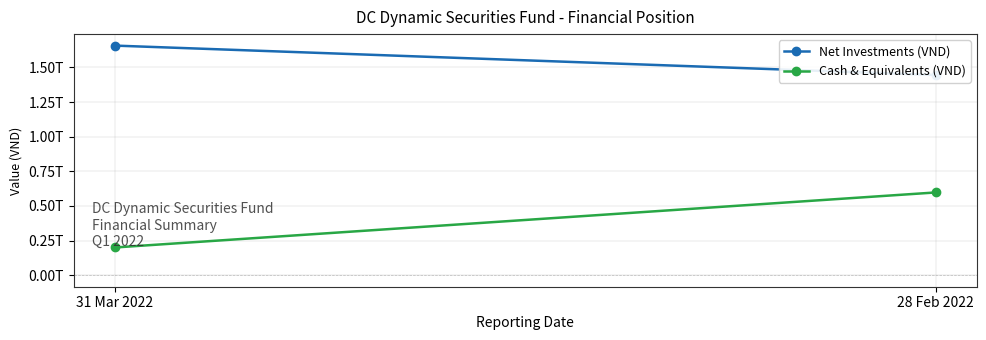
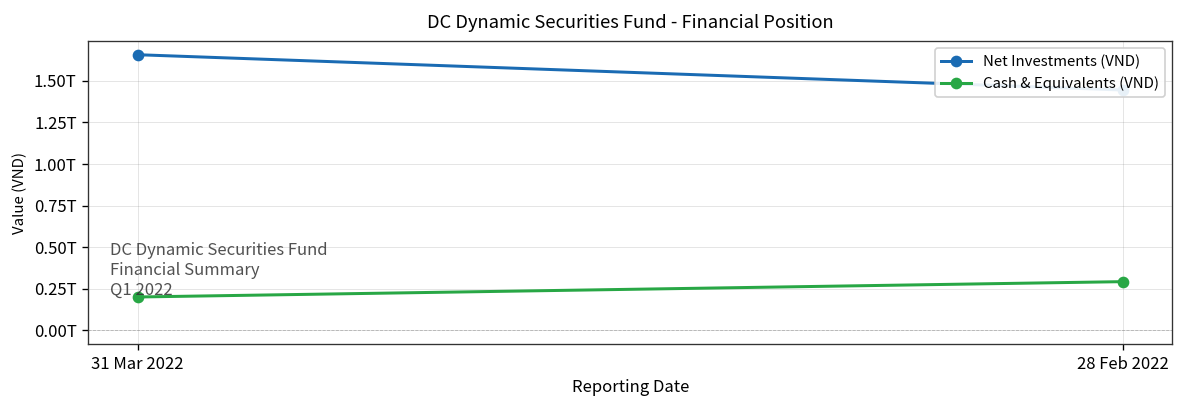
  {
    "Net Investments (VND)": {
      "31 Mar 2022": "1.66T"
    },
    "Cash & Equivalents (VND)": {
-     "28 Feb 2022": "0.60T"
+     "28 Feb 2022": "0.29T"
    }
  }
